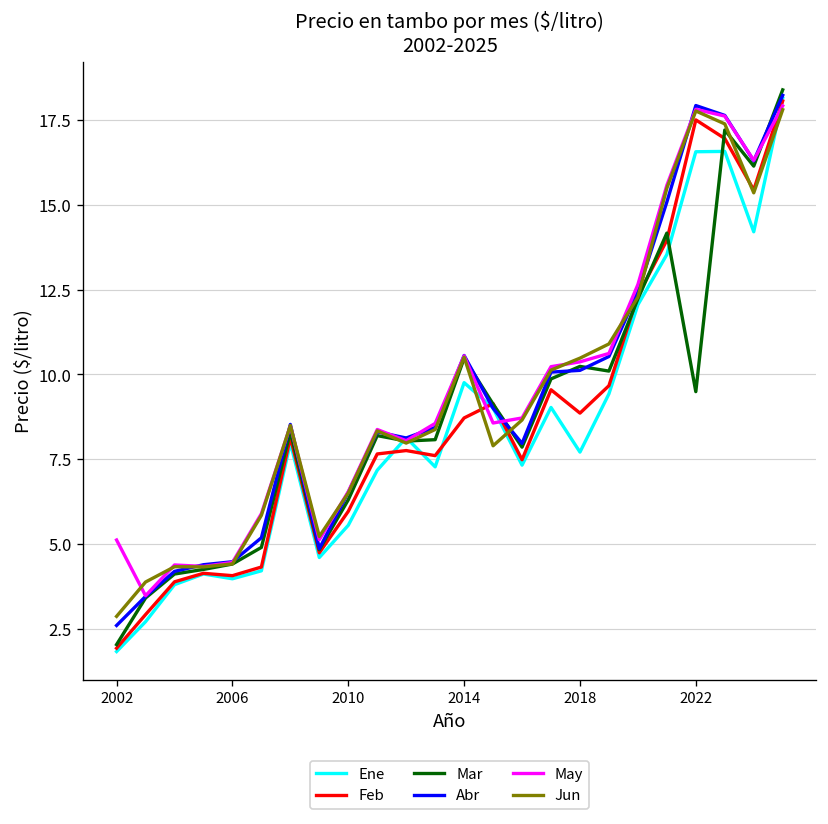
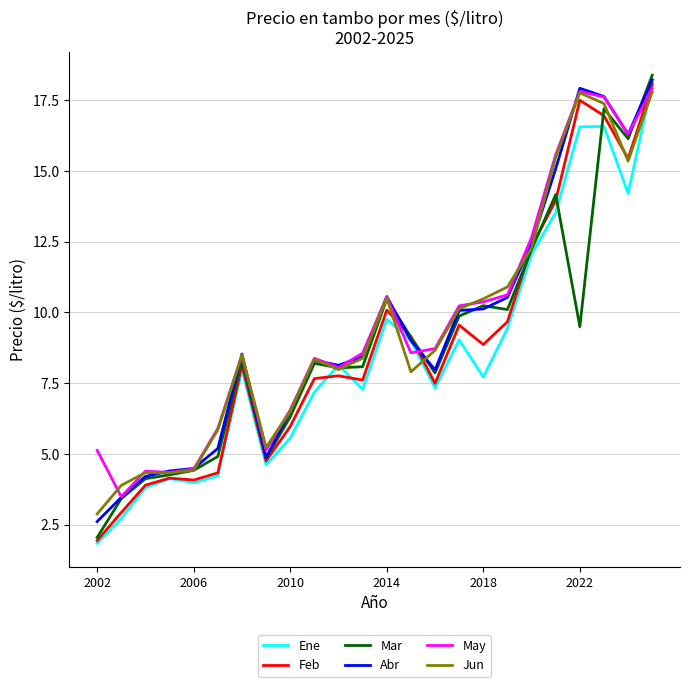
  {
    "Ene": {
      "2002": 1.8,
      "2006": 4.0,
      "2010": 5.6,
      "2014": 9.8,
      "2018": 7.7,
      "2022": 16.6
    },
    "Feb": {
      "2002": 1.9,
      "2006": 4.1,
      "2010": 6.0,
-     "2014": 8.7,
+     "2014": 10.1,
      "2018": 8.9,
      "2022": 17.5
    },
    "Mar": {
      "2002": 2.0,
      "2010": 6.3,
      "2018": 10.2,
      "2022": 9.5
    },
    "Abr": {
      "2002": 2.6,
      "2018": 10.1,
      "2022": 17.9
    },
    "May": {
      "2002": 5.1,
      "2018": 10.4
    },
    "Jun": {
      "2002": 2.9,
      "2018": 10.5
    }
  }
